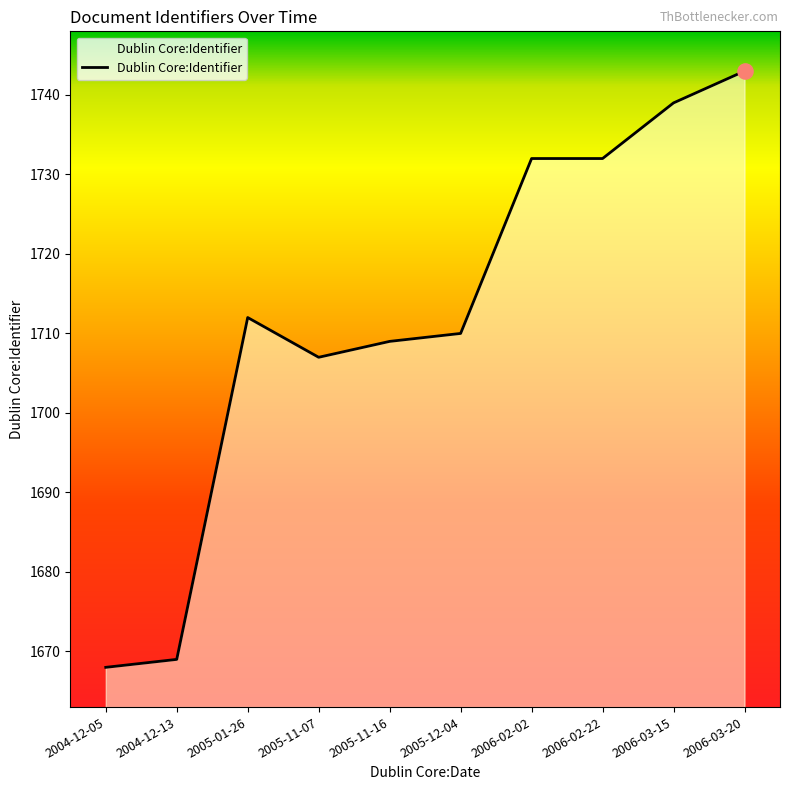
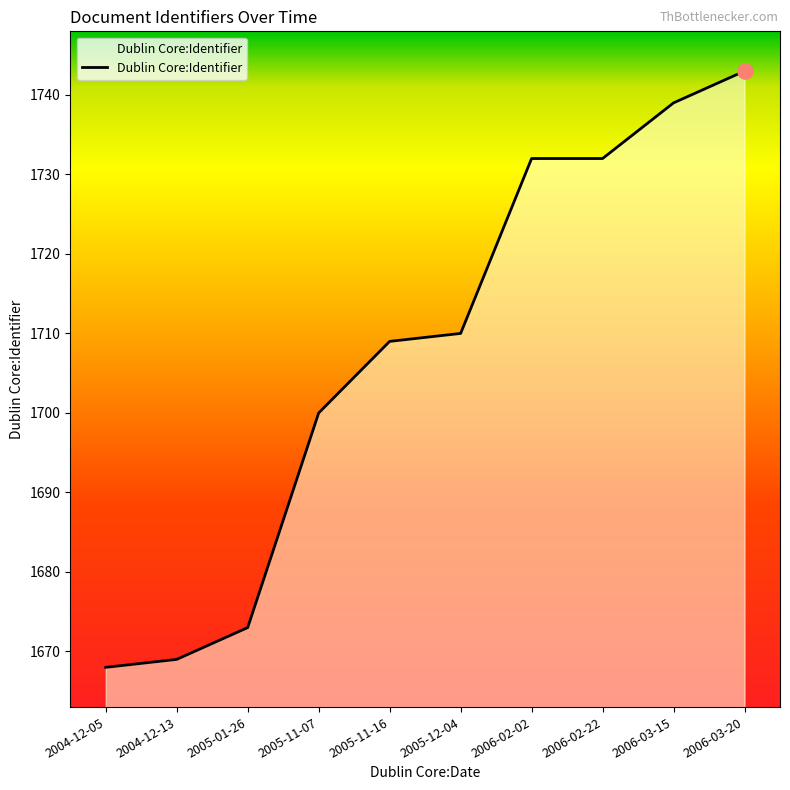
  {
    "Dublin Core:Identifier": {
      "2004-12-05": 1668,
      "2004-12-13": 1669,
-     "2005-01-26": 1712,
-     "2005-11-07": 1707,
+     "2005-01-26": 1673,
+     "2005-11-07": 1700,
      "2005-11-16": 1709,
      "2005-12-04": 1710,
      "2006-02-02": 1732,
      "2006-02-22": 1732,
      "2006-03-15": 1739
    }
  }
